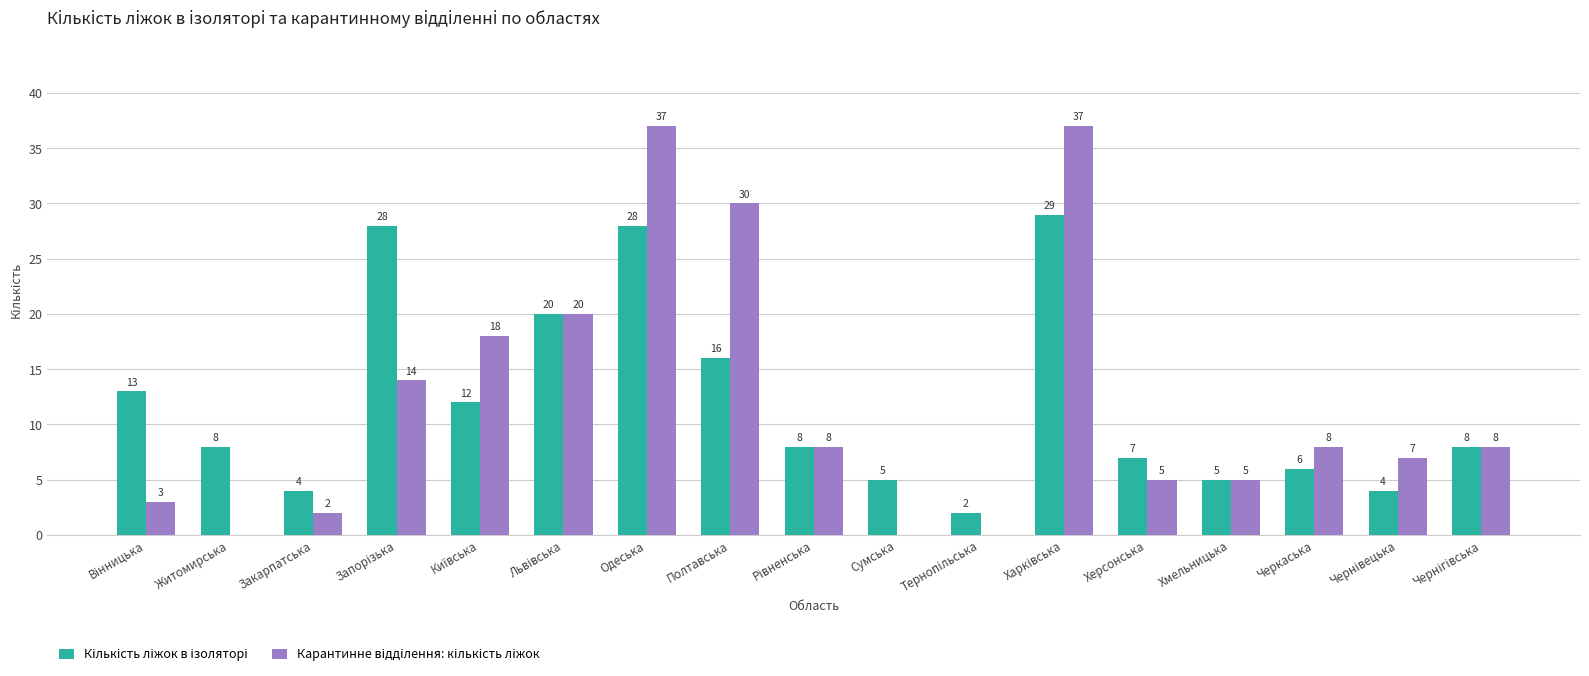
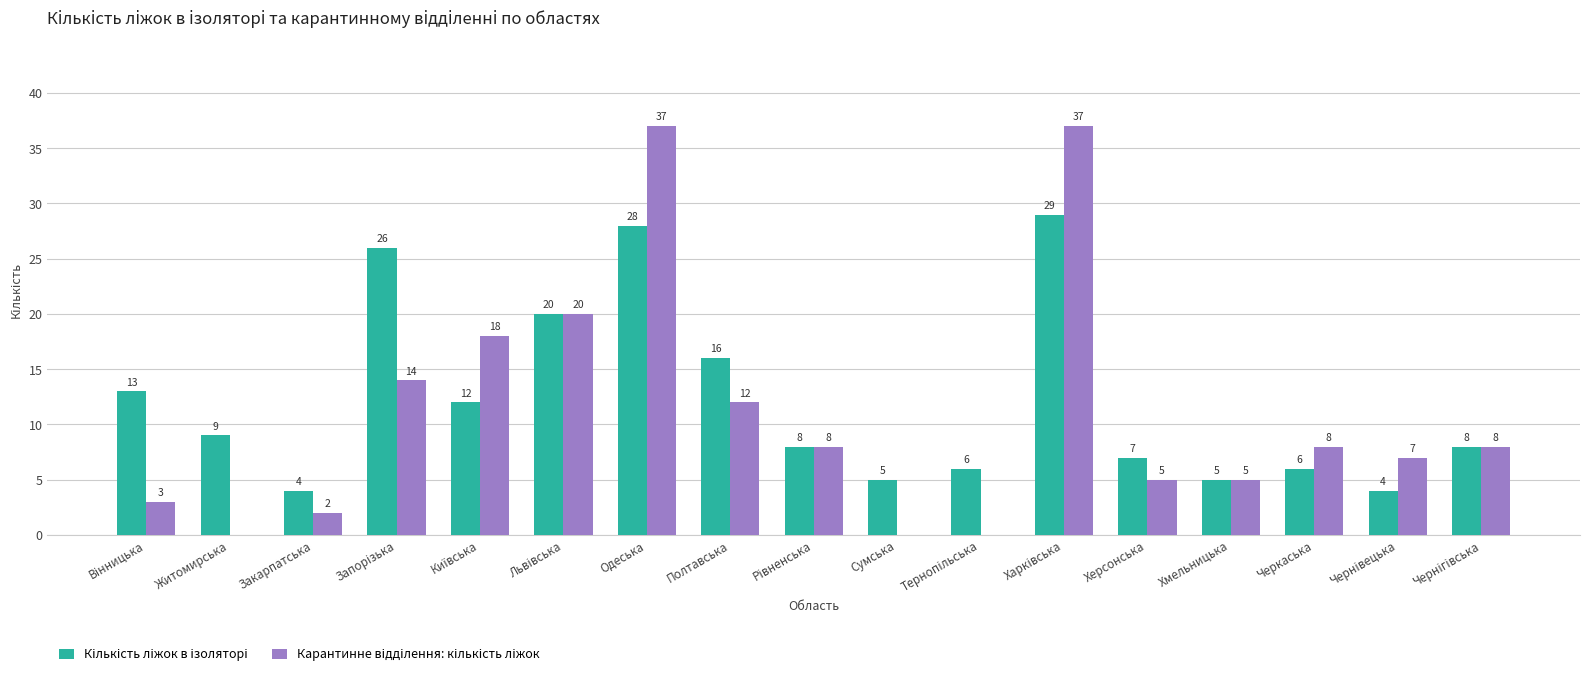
  {
    "Кількість ліжок в ізоляторі": {
      "Вінницька": 13,
-     "Житомирська": 8,
+     "Житомирська": 9,
      "Закарпатська": 4,
-     "Запорізька": 28,
+     "Запорізька": 26,
      "Київська": 12,
      "Львівська": 20,
      "Одеська": 28,
      "Полтавська": 16,
      "Рівненська": 8,
      "Сумська": 5,
-     "Тернопільська": 2,
+     "Тернопільська": 6,
      "Харківська": 29,
      "Херсонська": 7,
      "Хмельницька": 5,
      "Черкаська": 6,
      "Чернівецька": 4,
      "Чернігівська": 8
    },
    "Карантинне відділення: кількість ліжок": {
      "Вінницька": 3,
      "Закарпатська": 2,
      "Запорізька": 14,
      "Київська": 18,
      "Львівська": 20,
      "Одеська": 37,
-     "Полтавська": 30,
+     "Полтавська": 12,
      "Рівненська": 8,
      "Харківська": 37,
      "Херсонська": 5,
      "Хмельницька": 5,
      "Черкаська": 8,
      "Чернівецька": 7,
      "Чернігівська": 8
    }
  }
